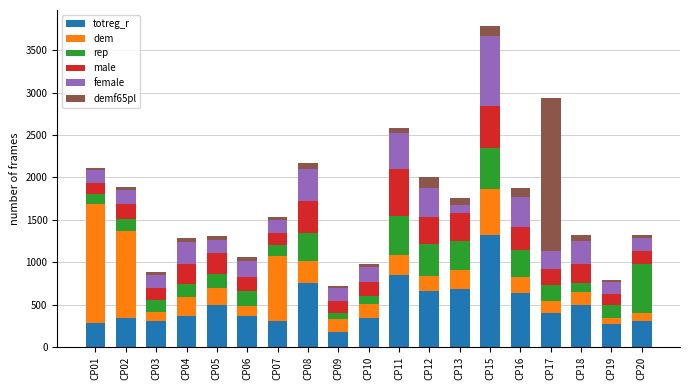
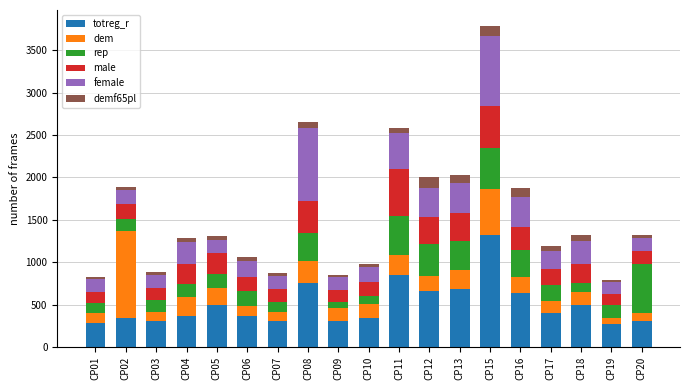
  {
    "totreg_r": {
      "CP01": 300,
      "CP02": 300,
      "CP03": 300,
      "CP04": 400,
      "CP05": 500,
      "CP06": 400,
      "CP07": 300,
      "CP08": 800,
-     "CP09": 200,
+     "CP09": 300,
      "CP10": 300,
      "CP11": 900,
      "CP12": 700,
      "CP13": 700,
      "CP15": 1300,
      "CP16": 600,
      "CP17": 400,
      "CP18": 500,
      "CP19": 300,
      "CP20": 300
    },
    "dem": {
-     "CP01": 1400,
+     "CP01": 100,
      "CP02": 1000,
      "CP03": 100,
      "CP04": 200,
      "CP05": 200,
      "CP06": 100,
-     "CP07": 800,
+     "CP07": 100,
      "CP08": 300,
      "CP09": 200,
      "CP10": 200,
      "CP11": 200,
      "CP12": 200,
      "CP13": 200,
      "CP15": 500,
      "CP16": 200,
      "CP17": 100,
      "CP18": 200,
      "CP19": 100,
      "CP20": 100
    },
    "rep": {
      "CP01": 100,
      "CP02": 100,
      "CP03": 100,
      "CP04": 200,
      "CP05": 200,
      "CP06": 200,
      "CP07": 100,
      "CP08": 300,
      "CP09": 100,
      "CP10": 100,
      "CP11": 500,
      "CP12": 400,
      "CP13": 300,
      "CP15": 500,
      "CP16": 300,
      "CP17": 200,
      "CP18": 100,
      "CP19": 200,
      "CP20": 600
    },
    "male": {
      "CP01": 100,
      "CP02": 200,
      "CP03": 100,
      "CP04": 200,
      "CP05": 200,
      "CP06": 200,
      "CP07": 100,
      "CP08": 400,
      "CP09": 100,
      "CP10": 200,
      "CP11": 600,
      "CP12": 300,
      "CP13": 300,
      "CP15": 500,
      "CP16": 300,
      "CP17": 200,
      "CP18": 200,
      "CP19": 100,
      "CP20": 200
    },
    "female": {
      "CP01": 200,
      "CP02": 200,
      "CP03": 200,
      "CP04": 300,
      "CP05": 200,
      "CP06": 200,
      "CP07": 200,
-     "CP08": 400,
+     "CP08": 900,
      "CP09": 200,
      "CP10": 200,
      "CP11": 400,
      "CP12": 300,
-     "CP13": 100,
+     "CP13": 400,
      "CP15": 800,
      "CP16": 400,
      "CP17": 200,
      "CP18": 300,
      "CP19": 100,
      "CP20": 200
    },
    "demf65pl": {
      "CP02": 0,
      "CP03": 0,
      "CP04": 100,
      "CP05": 0,
      "CP06": 0,
      "CP07": 0,
      "CP08": 100,
      "CP10": 0,
      "CP11": 100,
      "CP12": 100,
      "CP13": 100,
      "CP15": 100,
      "CP16": 100,
-     "CP17": 1800,
+     "CP17": 100,
      "CP18": 100,
      "CP20": 0
    }
  }
